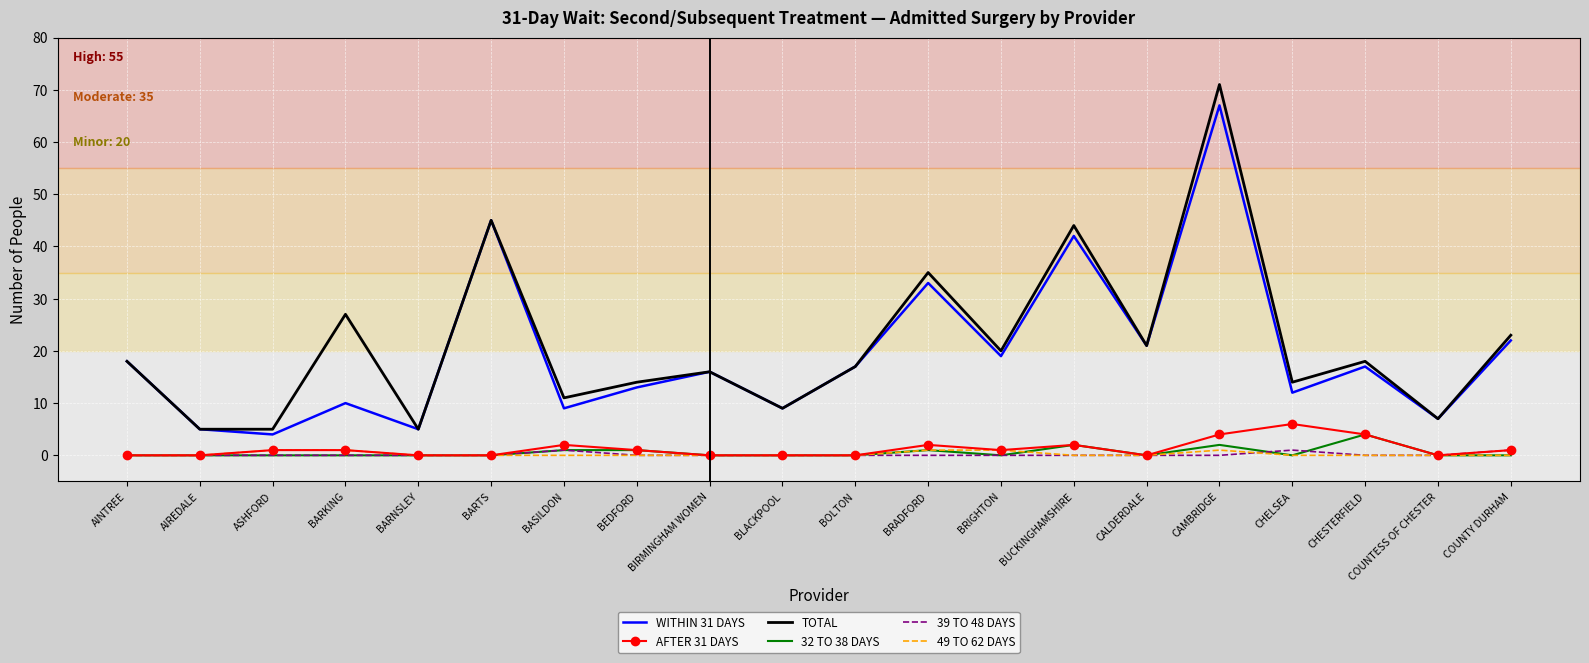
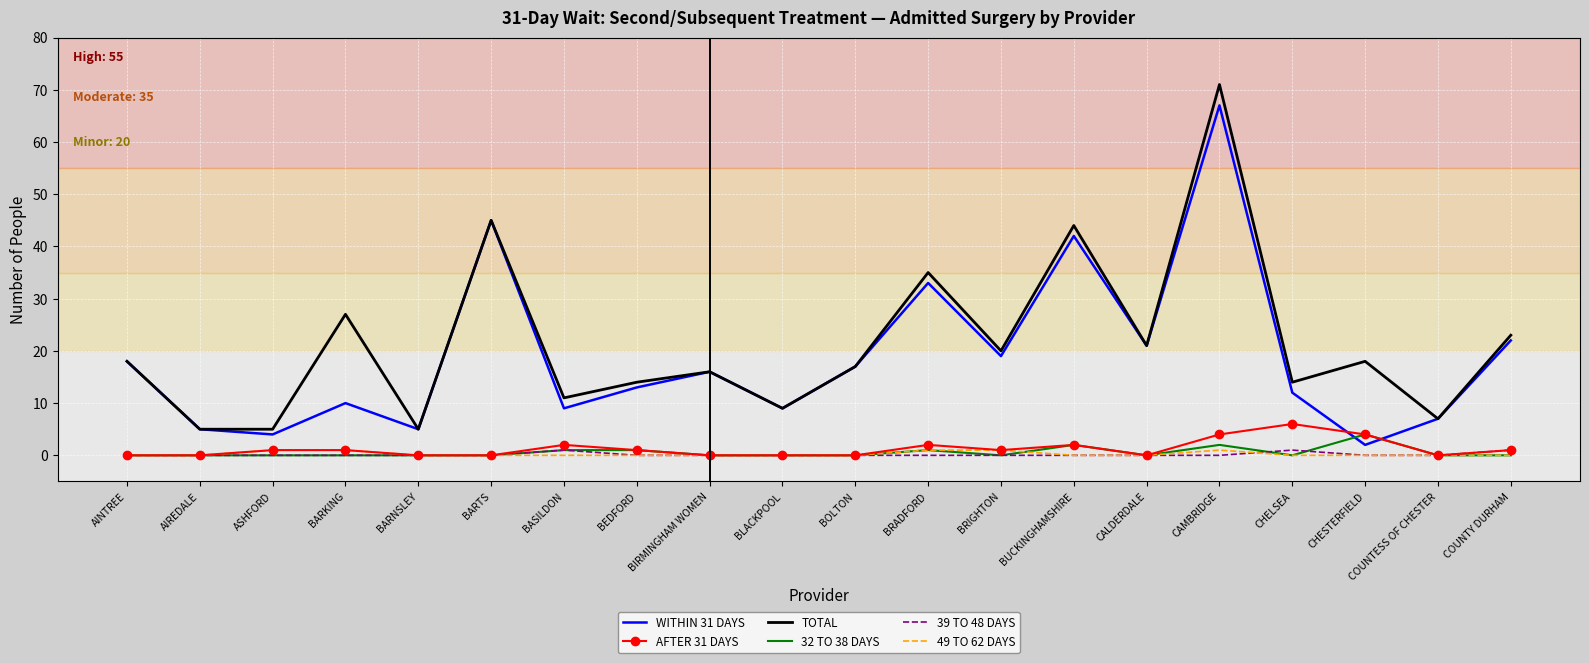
  {
    "WITHIN 31 DAYS": {
      "ASHFORD": 4,
      "BARKING": 10,
      "BASILDON": 9,
      "BEDFORD": 13,
      "BRADFORD": 33,
      "BRIGHTON": 19,
      "BUCKINGHAMSHIRE": 42,
      "CAMBRIDGE": 67,
      "CHELSEA": 12,
-     "CHESTERFIELD": 17,
+     "CHESTERFIELD": 2,
      "COUNTY DURHAM": 22
    },
    "AFTER 31 DAYS": {
      "BASILDON": 2,
      "BRADFORD": 2,
      "CAMBRIDGE": 4,
      "CHELSEA": 6
    },
    "TOTAL": {
      "ASHFORD": 5,
      "BARKING": 27,
      "BASILDON": 11,
      "BEDFORD": 14,
      "BRADFORD": 35,
      "BRIGHTON": 20,
      "BUCKINGHAMSHIRE": 44,
      "CAMBRIDGE": 71,
      "CHELSEA": 14,
      "CHESTERFIELD": 18,
      "COUNTY DURHAM": 23
    },
    "32 TO 38 DAYS": {
      "CAMBRIDGE": 2
    },
    "39 TO 48 DAYS": {
      "BRADFORD": 0,
      "CAMBRIDGE": 0,
      "CHELSEA": 1
    },
    "49 TO 62 DAYS": {
      "BASILDON": 0,
      "CAMBRIDGE": 1
    }
  }
